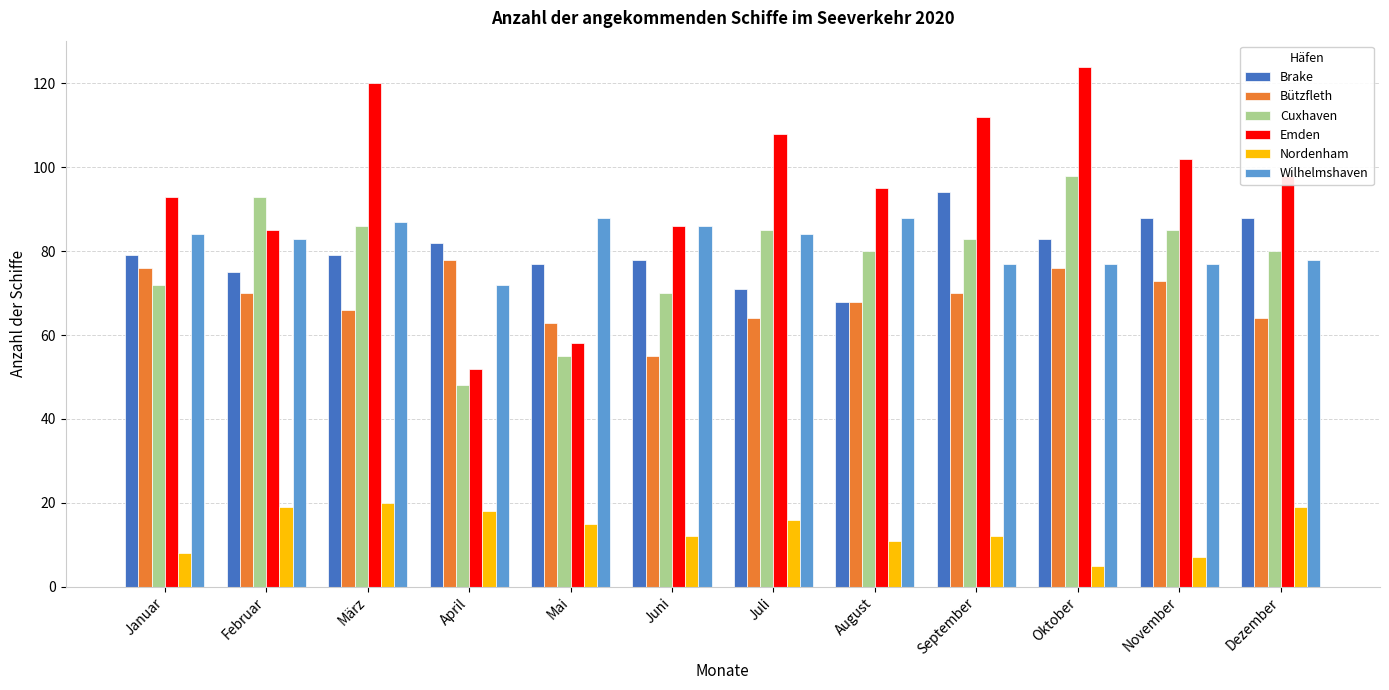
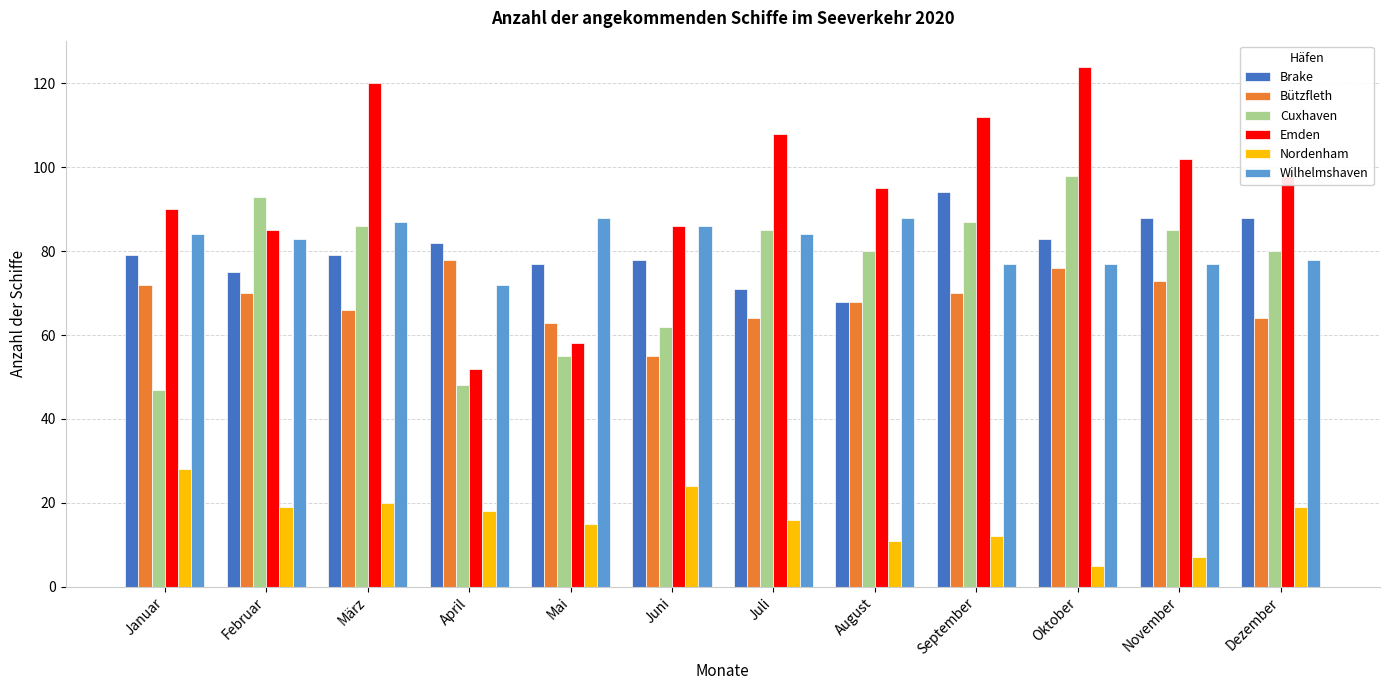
  {
    "Bützfleth": {
-     "Januar": 76,
+     "Januar": 72,
      "Februar": 70,
      "März": 66,
      "April": 78,
      "Mai": 63,
      "Juni": 55,
      "Juli": 64,
      "August": 68,
      "September": 70,
      "Oktober": 76,
      "November": 73,
      "Dezember": 64
    },
    "Cuxhaven": {
-     "Januar": 72,
+     "Januar": 47,
      "Februar": 93,
      "März": 86,
      "April": 48,
      "Mai": 55,
-     "Juni": 70,
+     "Juni": 62,
      "Juli": 85,
      "August": 80,
-     "September": 83,
+     "September": 87,
      "Oktober": 98,
      "November": 85,
      "Dezember": 80
    },
    "Emden": {
-     "Januar": 93,
+     "Januar": 90,
      "Februar": 85,
      "März": 120,
      "April": 52,
      "Mai": 58,
      "Juni": 86,
      "Juli": 108,
      "August": 95,
      "September": 112,
      "Oktober": 124,
      "November": 102
    },
    "Nordenham": {
-     "Januar": 8,
+     "Januar": 28,
      "Februar": 19,
      "März": 20,
      "April": 18,
      "Mai": 15,
-     "Juni": 12,
+     "Juni": 24,
      "Juli": 16,
      "August": 11,
      "September": 12,
      "Oktober": 5,
      "November": 7,
      "Dezember": 19
    }
  }
